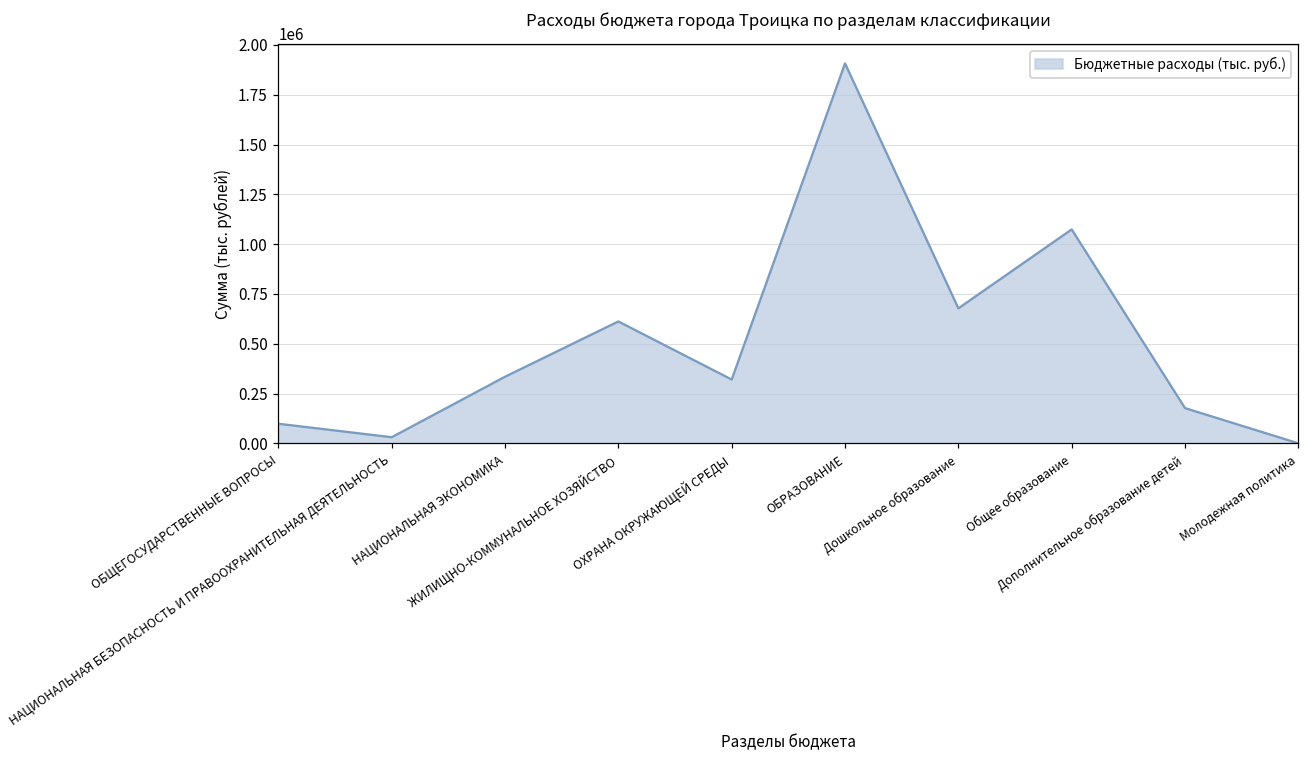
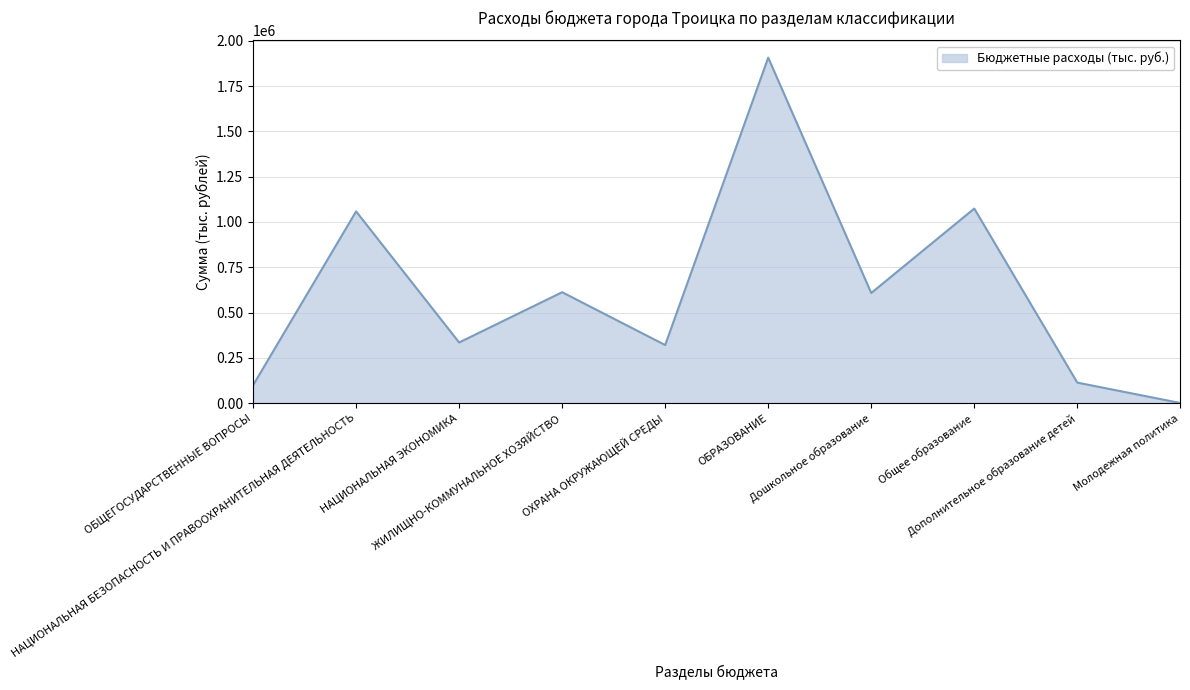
  {
    "ОБЩЕГОСУДАРСТВЕННЫЕ ВОПРОСЫ": 100000,
-   "НАЦИОНАЛЬНАЯ БЕЗОПАСНОСТЬ И ПРАВООХРАНИТЕЛЬНАЯ ДЕЯТЕЛЬНОСТЬ": 30000,
+   "НАЦИОНАЛЬНАЯ БЕЗОПАСНОСТЬ И ПРАВООХРАНИТЕЛЬНАЯ ДЕЯТЕЛЬНОСТЬ": 1060000,
    "НАЦИОНАЛЬНАЯ ЭКОНОМИКА": 330000,
    "ЖИЛИЩНО-КОММУНАЛЬНОЕ ХОЗЯЙСТВО": 610000,
    "ОХРАНА ОКРУЖАЮЩЕЙ СРЕДЫ": 320000,
    "ОБРАЗОВАНИЕ": 1910000,
-   "Дошкольное образование": 680000,
+   "Дошкольное образование": 610000,
    "Общее образование": 1070000,
-   "Дополнительное образование детей": 180000,
+   "Дополнительное образование детей": 110000,
    "Молодежная политика": 0
  }
